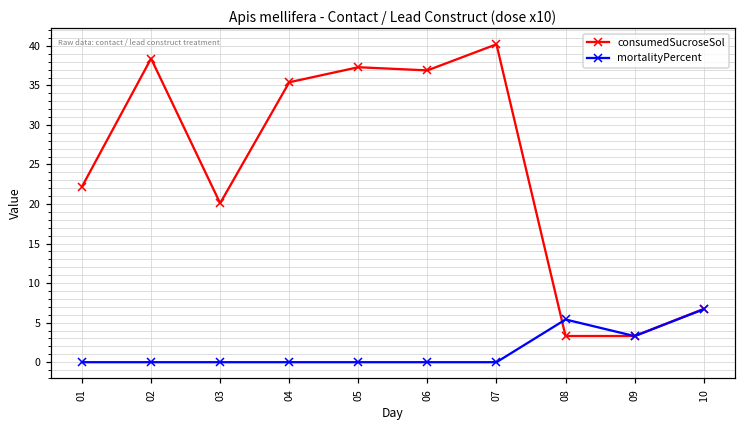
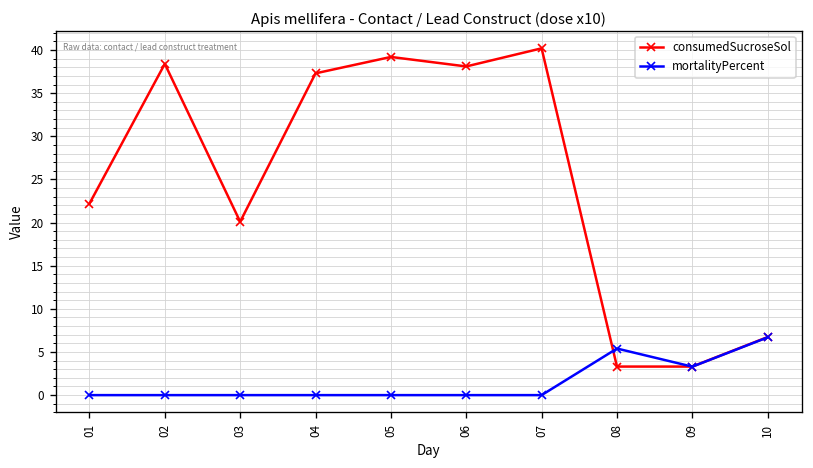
  {
    "consumedSucroseSol": {
      "01": 22,
      "02": 38,
      "03": 20,
-     "04": 35,
-     "05": 37,
-     "06": 37,
+     "04": 37,
+     "05": 39,
+     "06": 38,
      "07": 40,
      "08": 3
    },
    "mortalityPercent": {
      "01": 0,
      "02": 0,
      "03": 0,
      "04": 0,
      "05": 0,
      "06": 0,
      "07": 0,
      "08": 5
    }
  }
